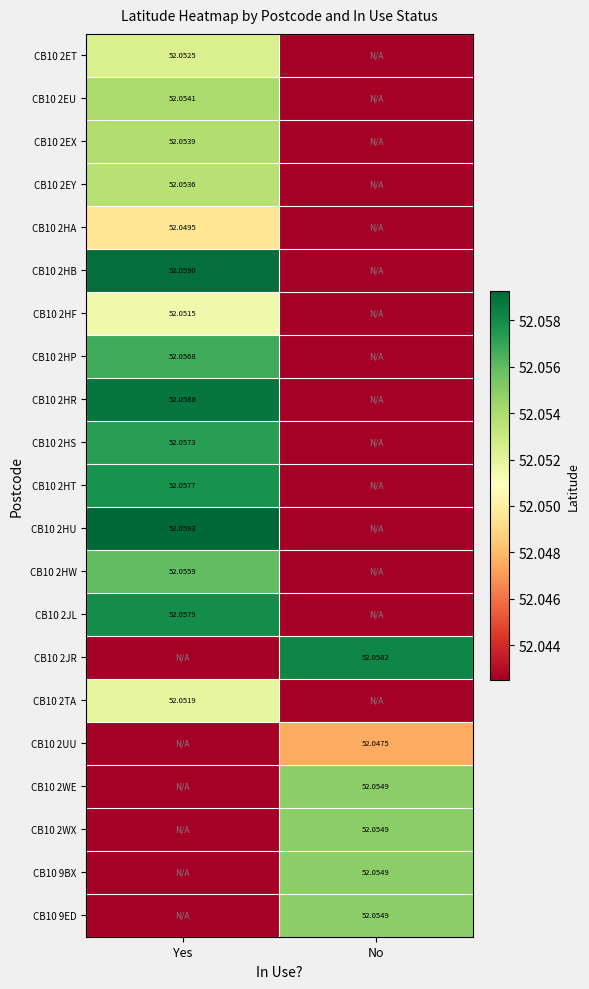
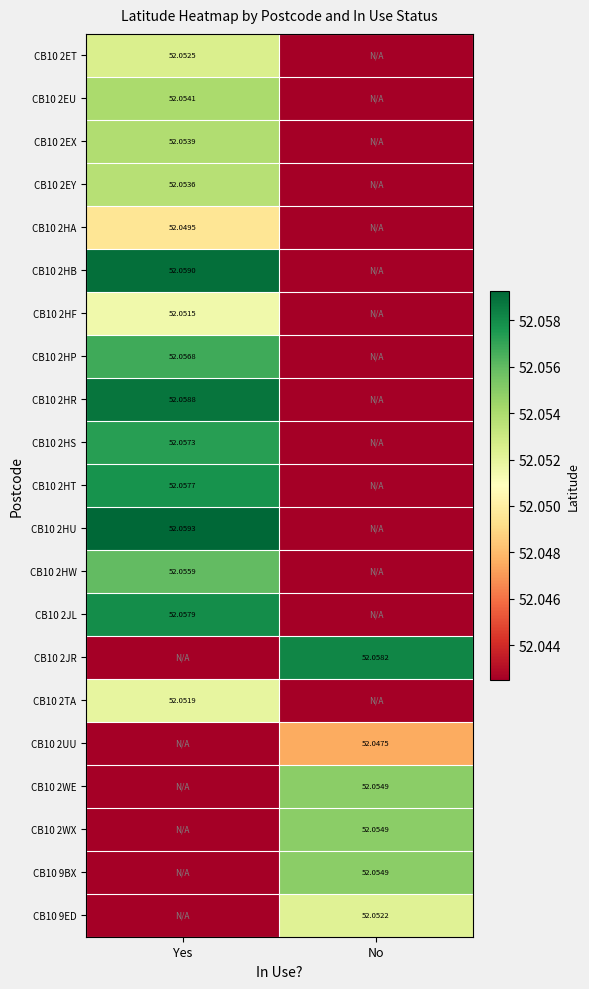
  {
    "CB10 2ET": {
      "Yes": 52.0525
    },
    "CB10 2EU": {
      "Yes": 52.0541
    },
    "CB10 2EX": {
      "Yes": 52.0539
    },
    "CB10 2EY": {
      "Yes": 52.0536
    },
    "CB10 2HA": {
      "Yes": 52.0495
    },
    "CB10 2HB": {
      "Yes": 52.0590
    },
    "CB10 2HF": {
      "Yes": 52.0515
    },
    "CB10 2HP": {
      "Yes": 52.0568
    },
    "CB10 2HR": {
      "Yes": 52.0588
    },
    "CB10 2HS": {
      "Yes": 52.0573
    },
    "CB10 2HT": {
      "Yes": 52.0577
    },
    "CB10 2HU": {
      "Yes": 52.0593
    },
    "CB10 2HW": {
      "Yes": 52.0559
    },
    "CB10 2JL": {
      "Yes": 52.0579
    },
    "CB10 2JR": {
      "No": 52.0582
    },
    "CB10 2TA": {
      "Yes": 52.0519
    },
    "CB10 2UU": {
      "No": 52.0475
    },
    "CB10 2WE": {
      "No": 52.0549
    },
    "CB10 2WX": {
      "No": 52.0549
    },
    "CB10 9BX": {
      "No": 52.0549
    },
    "CB10 9ED": {
-     "No": 52.0549
+     "No": 52.0522
    }
  }
